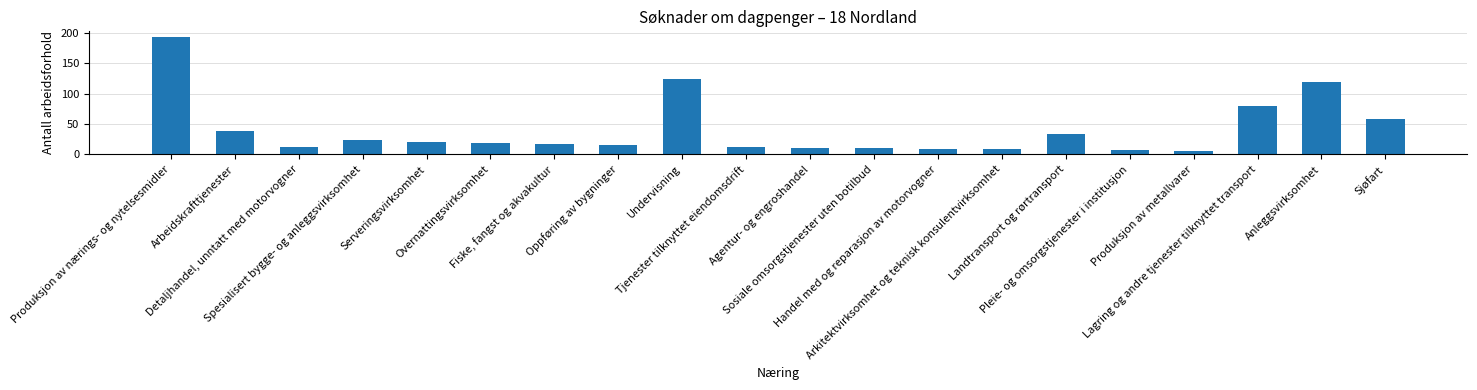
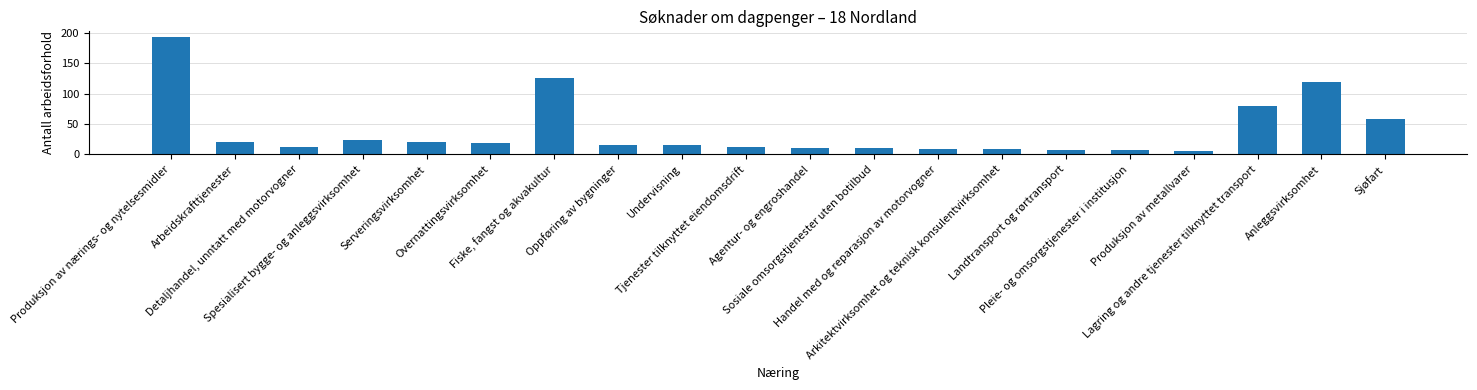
  {
    "Produksjon av nærings- og nytelsesmidler": 190,
-   "Arbeidskrafttjenester": 40,
+   "Arbeidskrafttjenester": 20,
    "Detaljhandel, unntatt med motorvogner": 10,
    "Spesialisert bygge- og anleggsvirksomhet": 20,
    "Serveringsvirksomhet": 20,
    "Overnattingsvirksomhet": 20,
-   "Fiske, fangst og akvakultur": 20,
+   "Fiske, fangst og akvakultur": 130,
    "Oppføring av bygninger": 20,
-   "Undervisning": 120,
+   "Undervisning": 20,
    "Tjenester tilknyttet eiendomsdrift": 10,
    "Agentur- og engroshandel": 10,
    "Sosiale omsorgstjenester uten botilbud": 10,
    "Handel med og reparasjon av motorvogner": 10,
    "Arkitektvirksomhet og teknisk konsulentvirksomhet": 10,
-   "Landtransport og rørtransport": 30,
+   "Landtransport og rørtransport": 10,
    "Pleie- og omsorgstjenester i institusjon": 10,
    "Produksjon av metallvarer": 10,
    "Lagring og andre tjenester tilknyttet transport": 80,
    "Anleggsvirksomhet": 120,
    "Sjøfart": 60
  }
